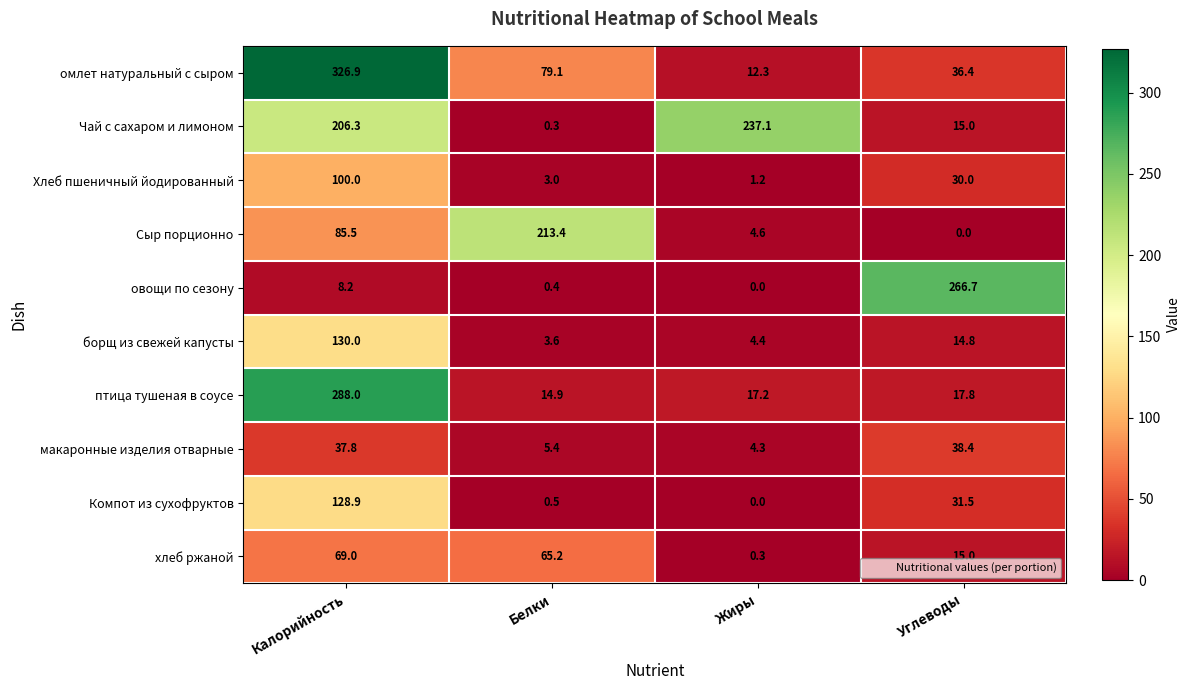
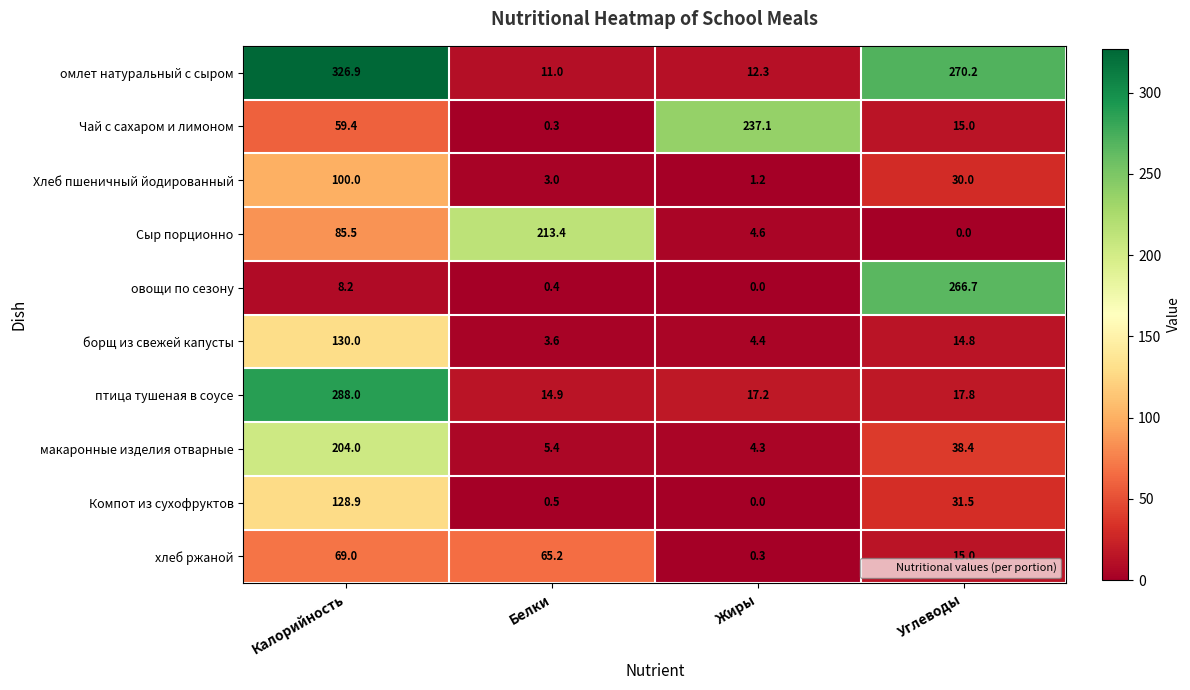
  {
    "омлет натуральный с сыром": {
      "Калорийность": 326.9,
-     "Белки": 79.1,
+     "Белки": 11.0,
      "Жиры": 12.3,
-     "Углеводы": 36.4
+     "Углеводы": 270.2
    },
    "Чай с сахаром и лимоном": {
-     "Калорийность": 206.3,
+     "Калорийность": 59.4,
      "Белки": 0.3,
      "Жиры": 237.1,
      "Углеводы": 15.0
    },
    "Хлеб пшеничный йодированный": {
      "Калорийность": 100.0,
      "Белки": 3.0,
      "Жиры": 1.2,
      "Углеводы": 30.0
    },
    "Сыр порционно": {
      "Калорийность": 85.5,
      "Белки": 213.4,
      "Жиры": 4.6,
      "Углеводы": 0.0
    },
    "овощи по сезону": {
      "Калорийность": 8.2,
      "Белки": 0.4,
      "Жиры": 0.0,
      "Углеводы": 266.7
    },
    "борщ из свежей капусты": {
      "Калорийность": 130.0,
      "Белки": 3.6,
      "Жиры": 4.4,
      "Углеводы": 14.8
    },
    "птица тушеная в соусе": {
      "Калорийность": 288.0,
      "Белки": 14.9,
      "Жиры": 17.2,
      "Углеводы": 17.8
    },
    "макаронные изделия отварные": {
-     "Калорийность": 37.8,
+     "Калорийность": 204.0,
      "Белки": 5.4,
      "Жиры": 4.3,
      "Углеводы": 38.4
    },
    "Компот из сухофруктов": {
      "Калорийность": 128.9,
      "Белки": 0.5,
      "Жиры": 0.0,
      "Углеводы": 31.5
    },
    "хлеб ржаной": {
      "Калорийность": 69.0,
      "Белки": 65.2,
      "Жиры": 0.3
    }
  }
